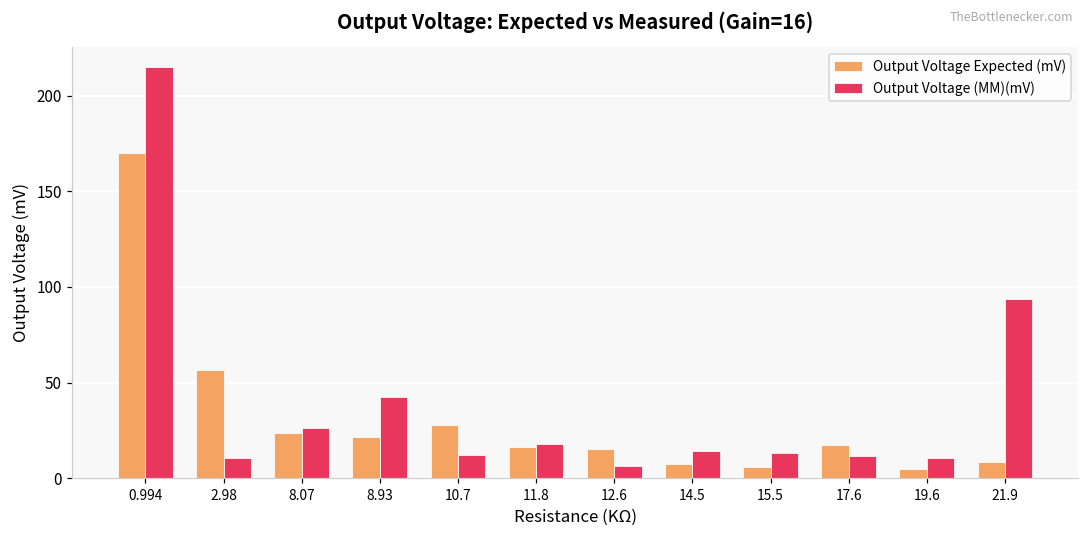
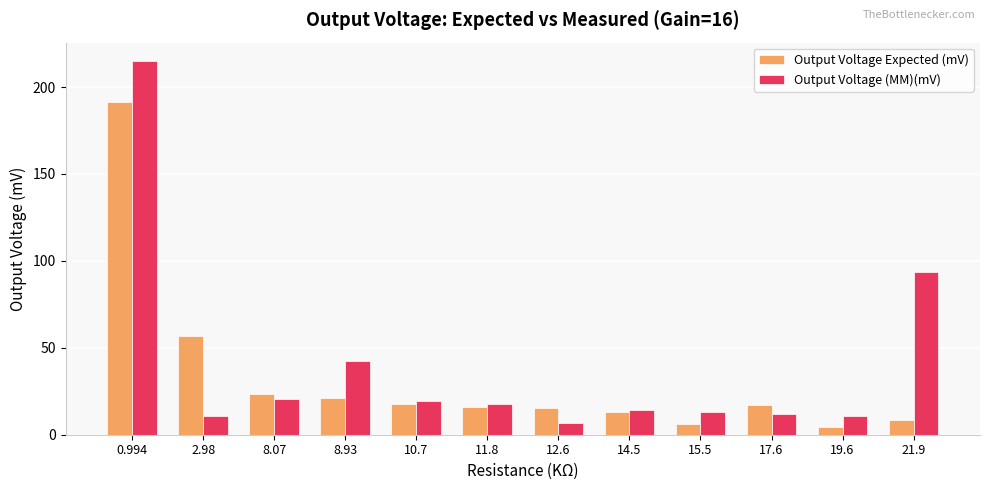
  {
    "Output Voltage Expected (mV)": {
-     "0.994": 170,
+     "0.994": 192,
      "2.98": 57,
      "8.07": 24,
      "8.93": 21,
-     "10.7": 28,
+     "10.7": 18,
      "11.8": 16,
      "12.6": 15,
-     "14.5": 7,
+     "14.5": 13,
      "15.5": 6,
      "17.6": 17,
      "19.6": 5,
      "21.9": 9
    },
    "Output Voltage (MM)(mV)": {
      "0.994": 215,
      "2.98": 11,
-     "8.07": 26,
+     "8.07": 20,
      "8.93": 42,
-     "10.7": 12,
+     "10.7": 19,
      "11.8": 18,
      "12.6": 7,
      "14.5": 14,
      "15.5": 13,
      "17.6": 12,
      "19.6": 11,
      "21.9": 94
    }
  }
